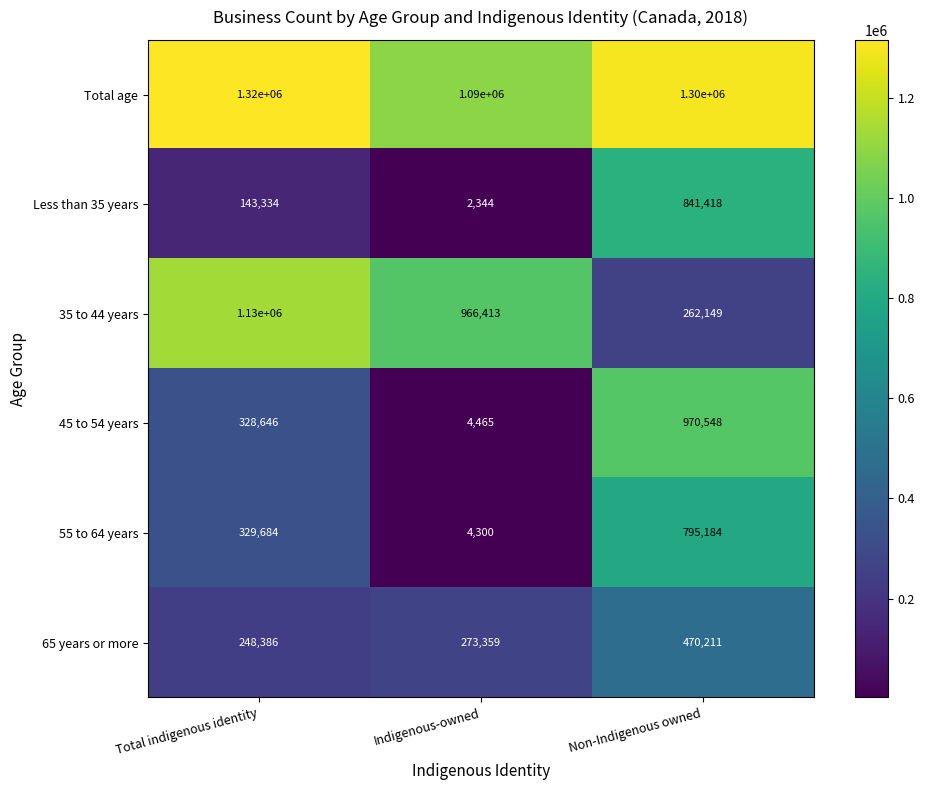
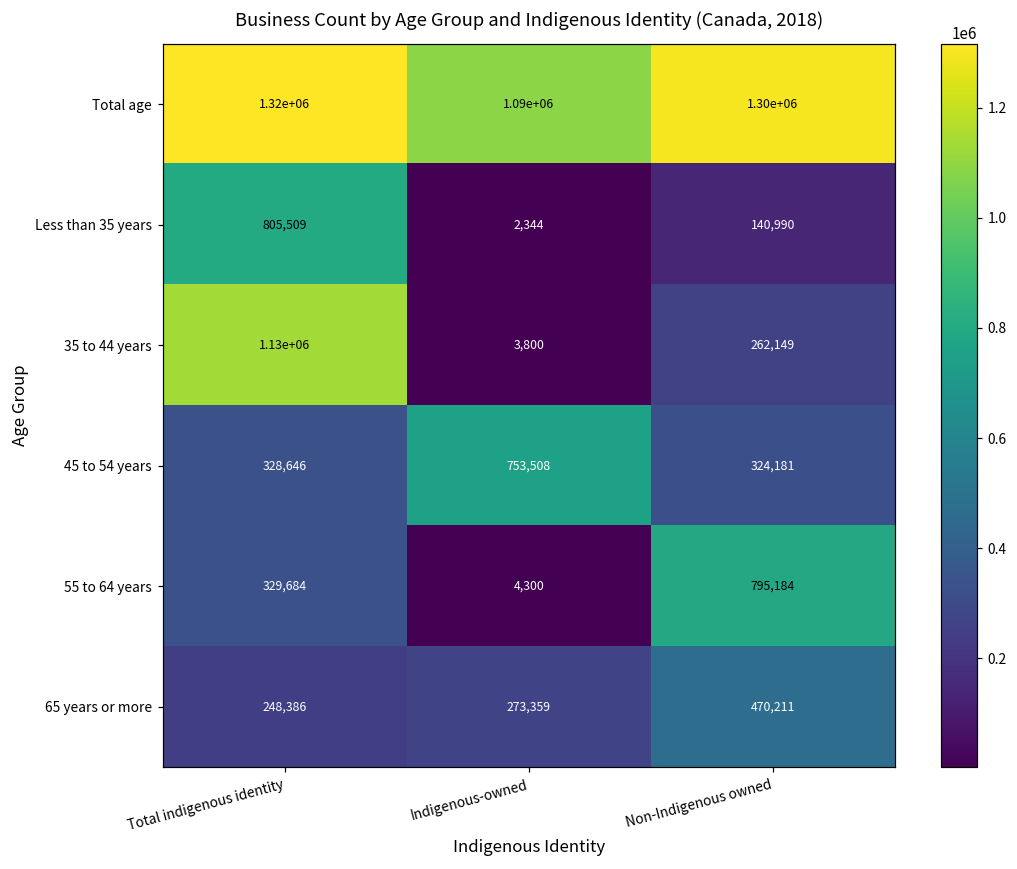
  {
    "Total age": {
      "Total indigenous identity": "1.32e+06",
      "Indigenous-owned": "1.09e+06",
      "Non-Indigenous owned": "1.30e+06"
    },
    "Less than 35 years": {
-     "Total indigenous identity": "143,334",
+     "Total indigenous identity": "805,509",
      "Indigenous-owned": "2,344",
-     "Non-Indigenous owned": "841,418"
+     "Non-Indigenous owned": "140,990"
    },
    "35 to 44 years": {
      "Total indigenous identity": "1.13e+06",
-     "Indigenous-owned": "966,413",
+     "Indigenous-owned": "3,800",
      "Non-Indigenous owned": "262,149"
    },
    "45 to 54 years": {
      "Total indigenous identity": "328,646",
-     "Indigenous-owned": "4,465",
-     "Non-Indigenous owned": "970,548"
+     "Indigenous-owned": "753,508",
+     "Non-Indigenous owned": "324,181"
    },
    "55 to 64 years": {
      "Total indigenous identity": "329,684",
      "Indigenous-owned": "4,300",
      "Non-Indigenous owned": "795,184"
    },
    "65 years or more": {
      "Total indigenous identity": "248,386",
      "Indigenous-owned": "273,359",
      "Non-Indigenous owned": "470,211"
    }
  }
